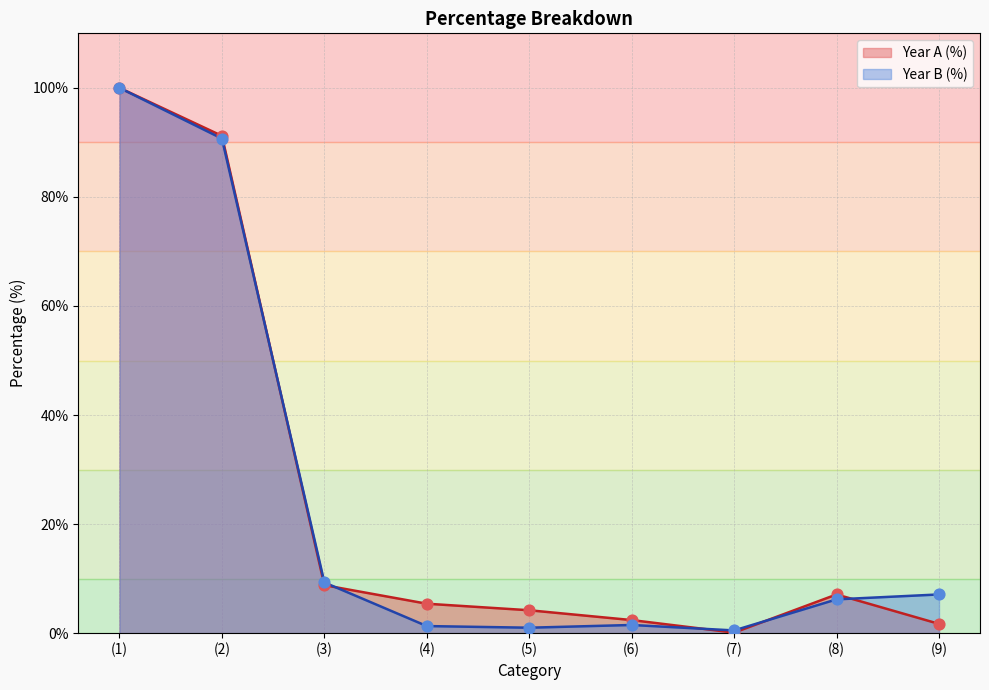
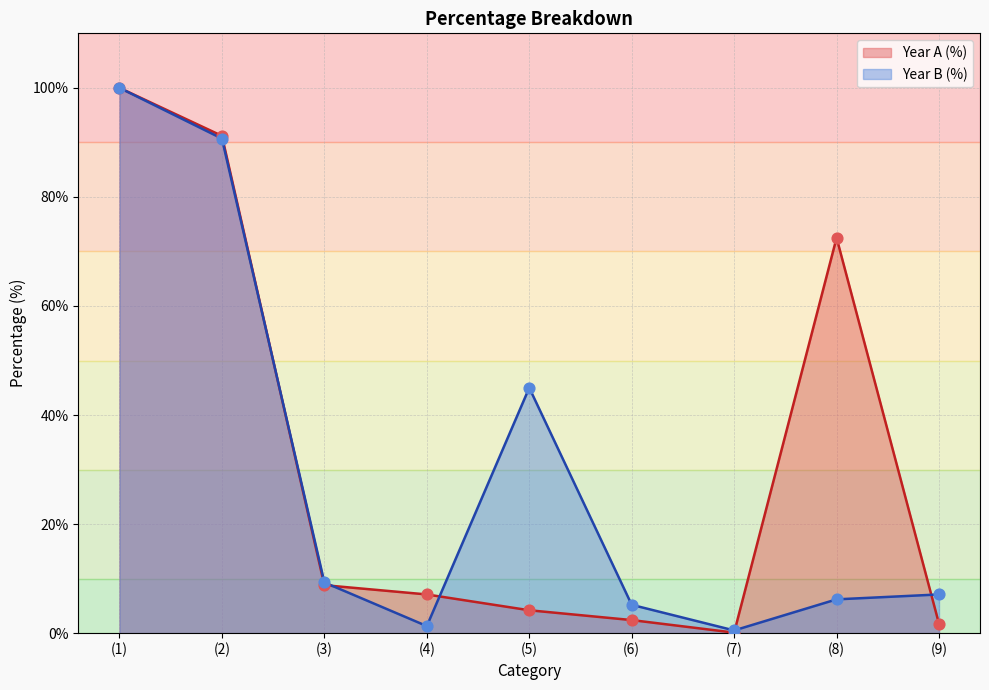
  {
    "Year A (%)": {
      "(2)": "91%",
      "(3)": "9%",
-     "(4)": "5%",
+     "(4)": "7%",
      "(5)": "4%",
      "(6)": "2%",
-     "(8)": "7%",
+     "(8)": "73%",
      "(9)": "2%"
    },
    "Year B (%)": {
      "(2)": "91%",
      "(3)": "9%",
      "(4)": "1%",
-     "(5)": "1%",
-     "(6)": "2%",
+     "(5)": "45%",
+     "(6)": "5%",
      "(8)": "6%",
      "(9)": "7%"
    }
  }
